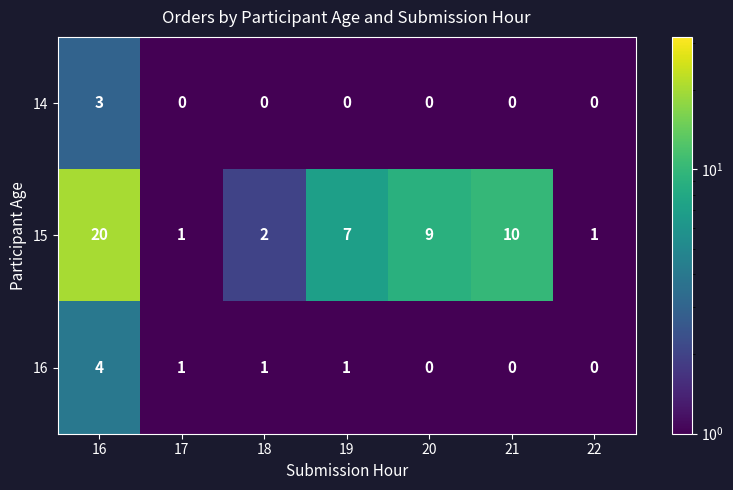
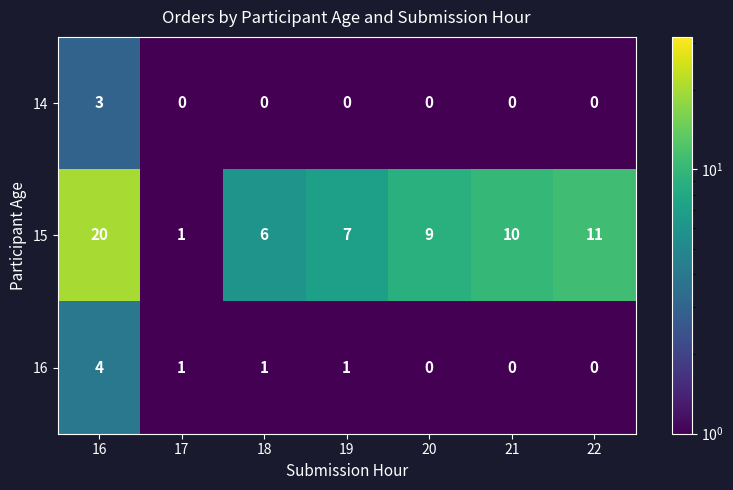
  {
    "14": {
      "16": 3,
      "17": 0,
      "18": 0,
      "19": 0,
      "20": 0,
      "21": 0,
      "22": 0
    },
    "15": {
      "16": 20,
      "17": 1,
-     "18": 2,
+     "18": 6,
      "19": 7,
      "20": 9,
      "21": 10,
-     "22": 1
+     "22": 11
    },
    "16": {
      "16": 4,
      "17": 1,
      "18": 1,
      "19": 1,
      "20": 0,
      "21": 0,
      "22": 0
    }
  }
